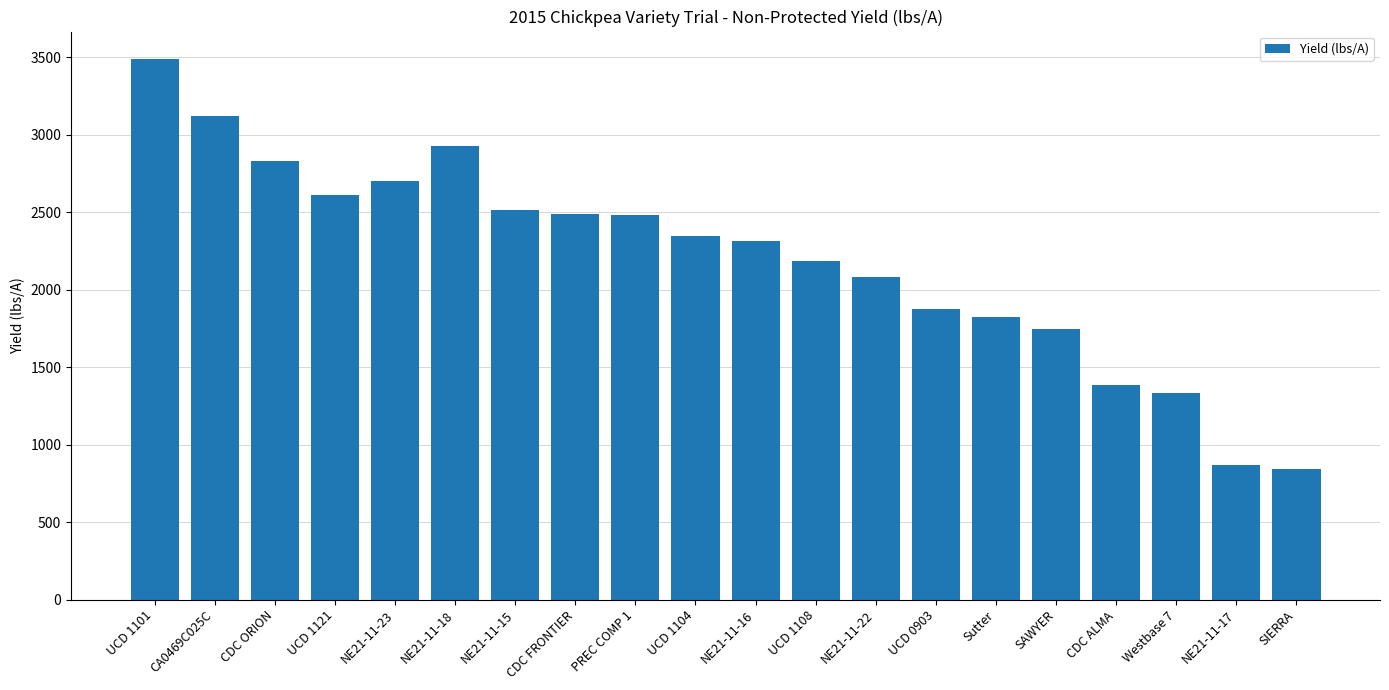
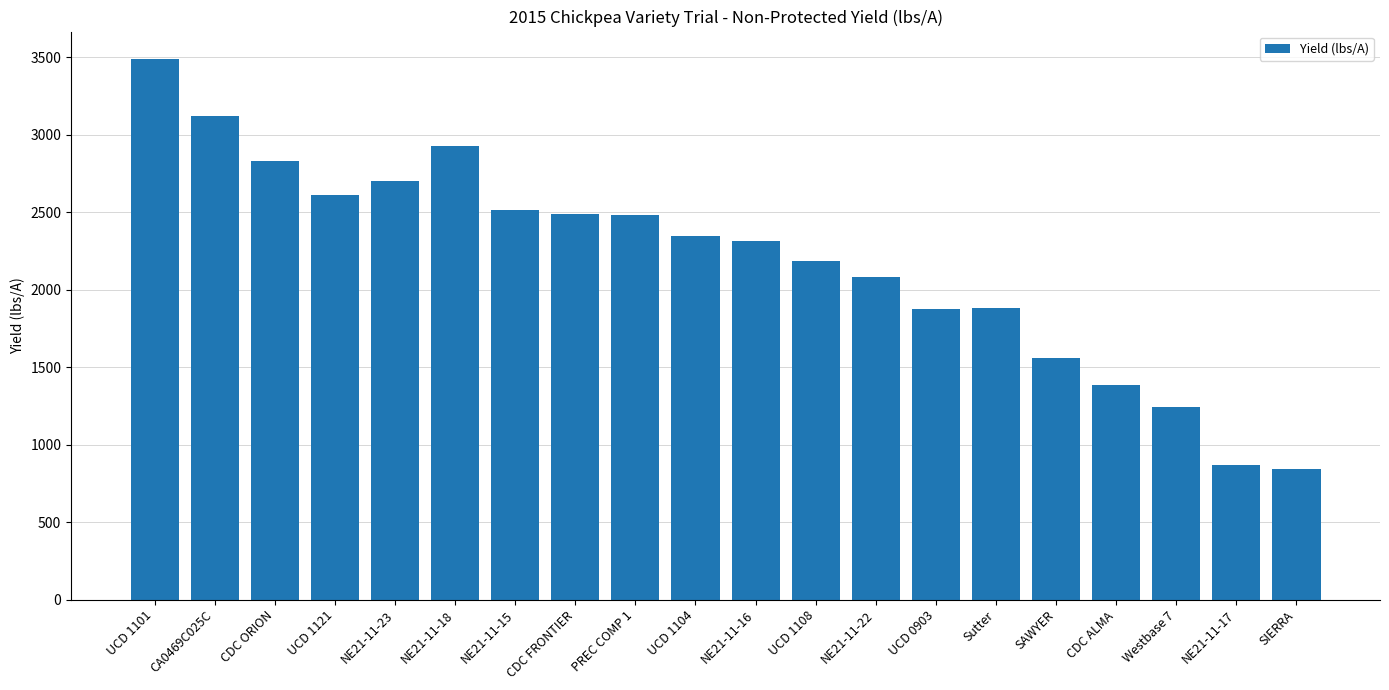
  {
    "UCD 1101": 3490,
    "CA0469C025C": 3120,
    "CDC ORION": 2830,
    "UCD 1121": 2610,
    "NE21-11-23": 2700,
    "NE21-11-18": 2920,
    "NE21-11-15": 2510,
    "CDC FRONTIER": 2490,
    "PREC COMP 1": 2480,
    "UCD 1104": 2350,
    "NE21-11-16": 2310,
    "UCD 1108": 2190,
    "NE21-11-22": 2080,
    "UCD 0903": 1870,
-   "Sutter": 1820,
-   "SAWYER": 1750,
+   "Sutter": 1880,
+   "SAWYER": 1560,
    "CDC ALMA": 1390,
-   "Westbase 7": 1330,
+   "Westbase 7": 1240,
    "NE21-11-17": 870,
    "SIERRA": 840
  }
